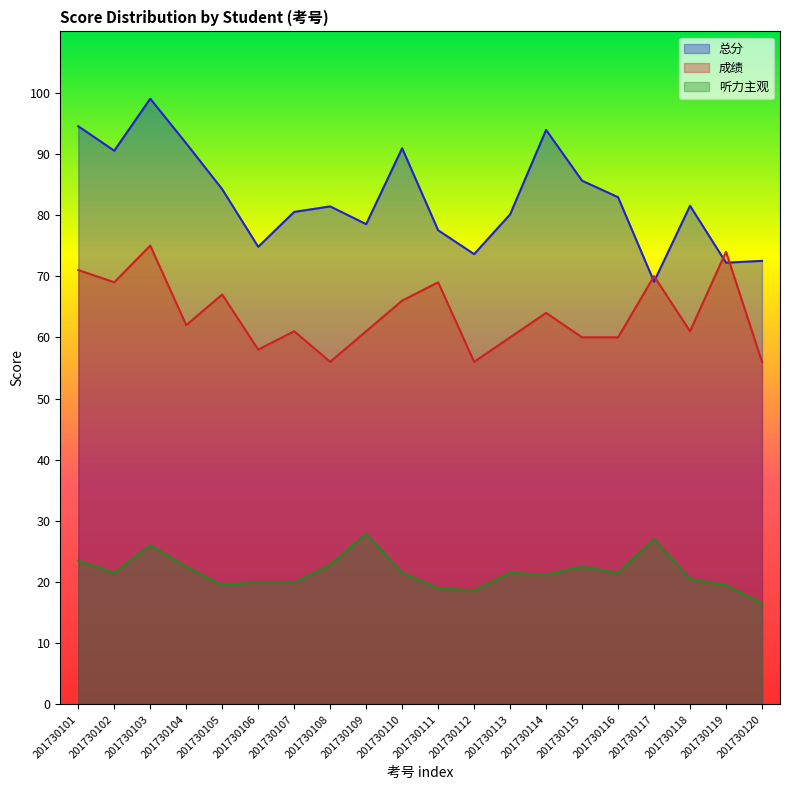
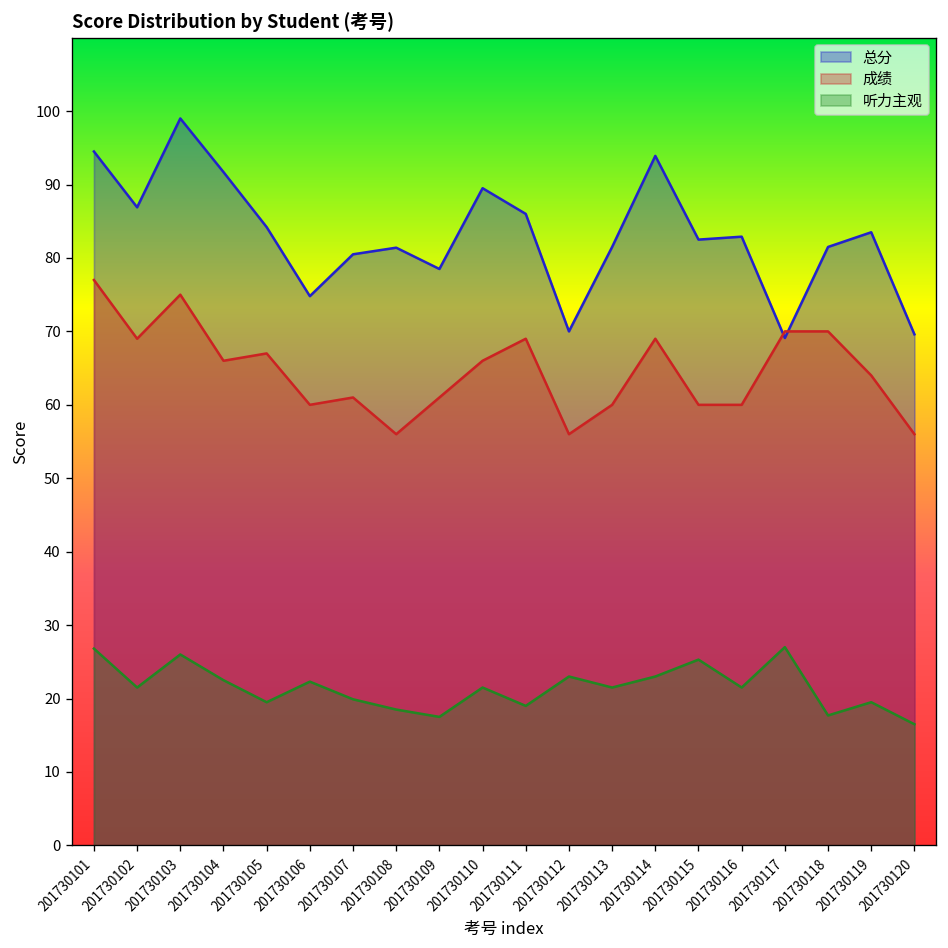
  {
    "总分": {
      "201730101": 95,
-     "201730102": 91,
+     "201730102": 87,
      "201730103": 99,
      "201730104": 92,
      "201730105": 84,
      "201730106": 75,
      "201730107": 81,
      "201730108": 81,
      "201730109": 79,
-     "201730110": 91,
-     "201730111": 78,
-     "201730112": 74,
-     "201730113": 80,
+     "201730110": 90,
+     "201730111": 86,
+     "201730112": 70,
+     "201730113": 82,
      "201730114": 94,
-     "201730115": 86,
+     "201730115": 83,
      "201730116": 83,
      "201730117": 69,
      "201730118": 82,
-     "201730119": 72,
-     "201730120": 73
+     "201730119": 84,
+     "201730120": 70
    },
    "成绩": {
-     "201730101": 71,
+     "201730101": 77,
      "201730102": 69,
      "201730103": 75,
-     "201730104": 62,
+     "201730104": 66,
      "201730105": 67,
-     "201730106": 58,
+     "201730106": 60,
      "201730107": 61,
      "201730108": 56,
      "201730109": 61,
      "201730110": 66,
      "201730111": 69,
      "201730112": 56,
      "201730113": 60,
-     "201730114": 64,
+     "201730114": 69,
      "201730115": 60,
      "201730116": 60,
      "201730117": 70,
-     "201730118": 61,
-     "201730119": 74,
+     "201730118": 70,
+     "201730119": 64,
      "201730120": 56
    },
    "听力主观": {
-     "201730101": 24,
+     "201730101": 27,
      "201730102": 22,
      "201730103": 26,
      "201730104": 23,
      "201730105": 20,
-     "201730106": 20,
+     "201730106": 22,
      "201730107": 20,
-     "201730108": 23,
-     "201730109": 28,
+     "201730108": 19,
+     "201730109": 18,
      "201730110": 22,
      "201730111": 19,
-     "201730112": 19,
+     "201730112": 23,
      "201730113": 22,
-     "201730114": 21,
-     "201730115": 23,
+     "201730114": 23,
+     "201730115": 25,
      "201730116": 22,
      "201730117": 27,
-     "201730118": 21,
+     "201730118": 18,
      "201730119": 20,
      "201730120": 17
    }
  }
